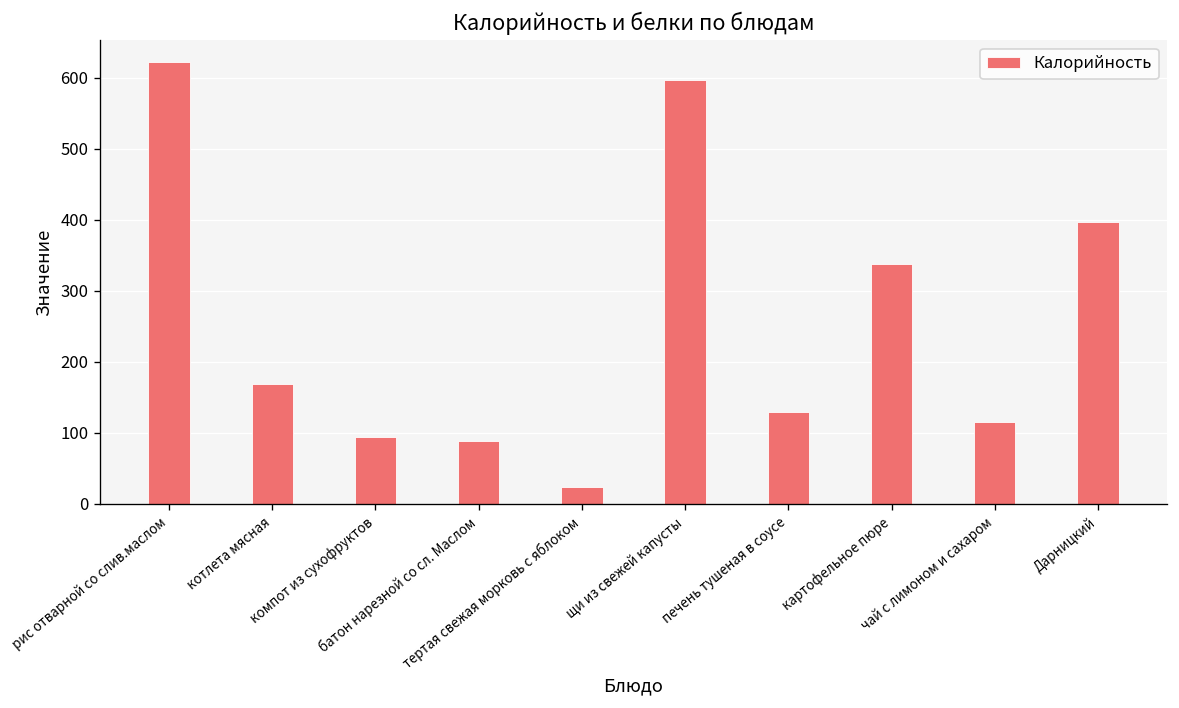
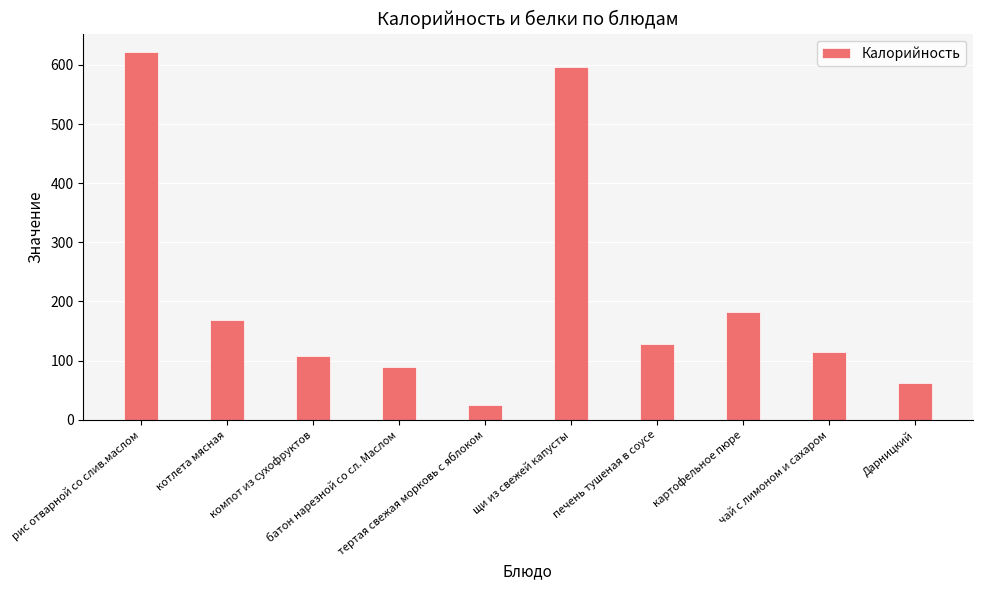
  {
    "рис отварной со слив.маслом": 620,
    "котлета мясная": 170,
-   "компот из сухофруктов": 90,
+   "компот из сухофруктов": 110,
    "батон нарезной со сл. Маслом": 90,
    "тертая свежая морковь с яблоком": 20,
    "щи из свежей капусты": 600,
    "печень тушеная в соусе": 130,
-   "картофельное пюре": 340,
+   "картофельное пюре": 180,
    "чай с лимоном и сахаром": 110,
-   "Дарницкий": 400
+   "Дарницкий": 60
  }
